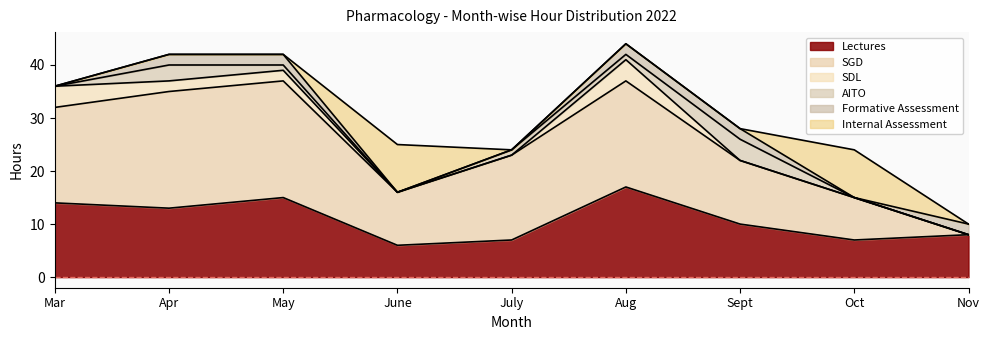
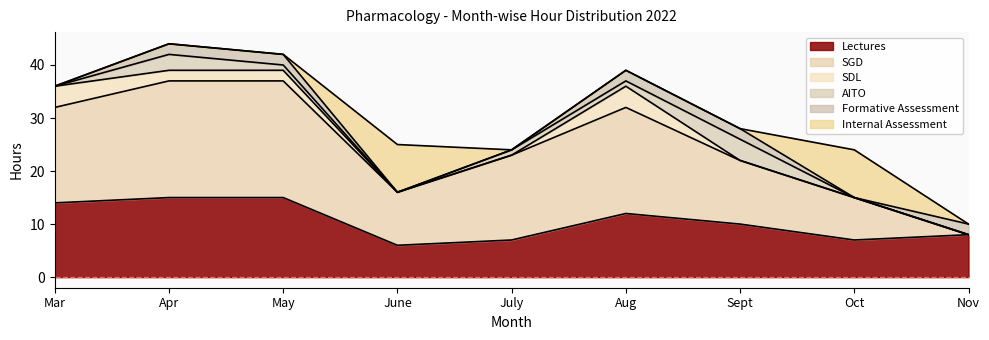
  {
    "Lectures": {
      "Mar": 14,
-     "Apr": 13,
+     "Apr": 15,
      "May": 15,
      "June": 6,
      "July": 7,
-     "Aug": 17,
+     "Aug": 12,
      "Sept": 10,
      "Oct": 7
    }
  }
